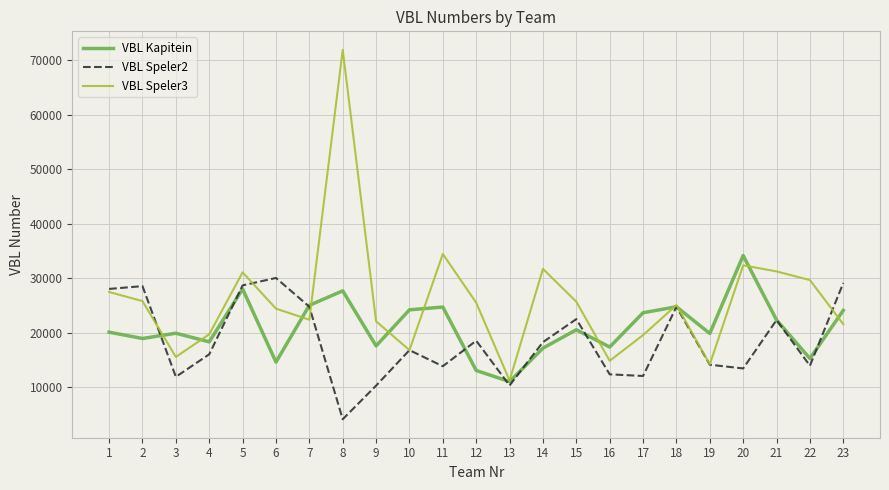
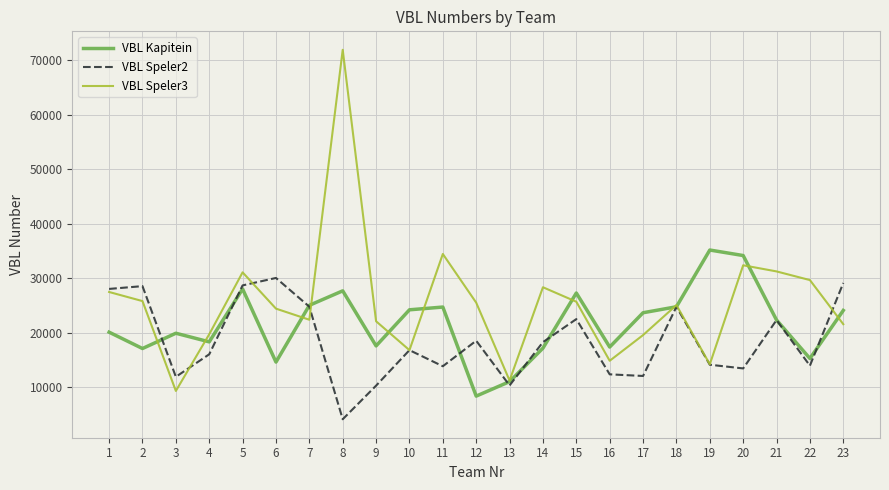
  {
    "VBL Kapitein": {
      "1": 20000,
-     "2": 19000,
+     "2": 17000,
      "3": 20000,
      "4": 18000,
      "5": 28000,
      "6": 15000,
      "8": 28000,
      "9": 18000,
      "10": 24000,
      "11": 25000,
-     "12": 13000,
+     "12": 8000,
      "14": 17000,
-     "15": 21000,
+     "15": 27000,
      "16": 17000,
      "17": 24000,
-     "19": 20000,
+     "19": 35000,
      "20": 34000,
      "22": 15000,
      "23": 24000
    },
    "VBL Speler2": {
      "1": 28000,
      "2": 29000,
      "3": 12000,
      "4": 16000,
      "5": 29000,
      "6": 30000,
      "8": 4000,
      "9": 10000,
      "11": 14000,
      "12": 19000,
      "13": 10000,
      "14": 18000,
      "15": 23000,
      "16": 12000,
      "17": 12000,
      "20": 13000,
      "22": 14000,
      "23": 29000
    },
    "VBL Speler3": {
      "1": 27000,
      "2": 26000,
-     "3": 16000,
+     "3": 9000,
      "4": 20000,
      "5": 31000,
      "6": 24000,
      "7": 22000,
      "8": 72000,
      "9": 22000,
      "11": 34000,
      "12": 26000,
-     "14": 32000,
+     "14": 28000,
      "15": 26000,
      "16": 15000,
      "17": 20000,
      "20": 32000,
      "21": 31000,
      "22": 30000,
      "23": 22000
    }
  }
